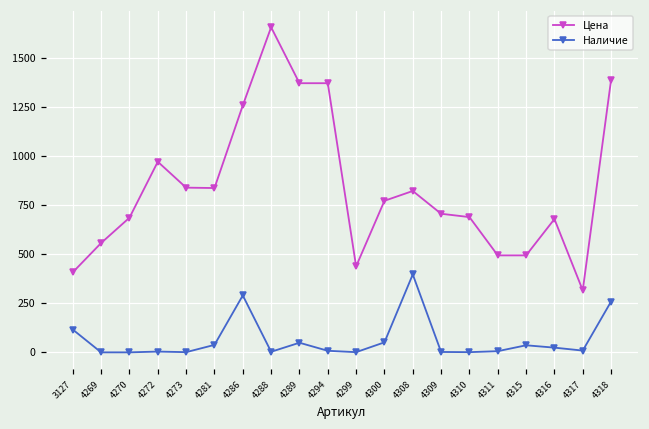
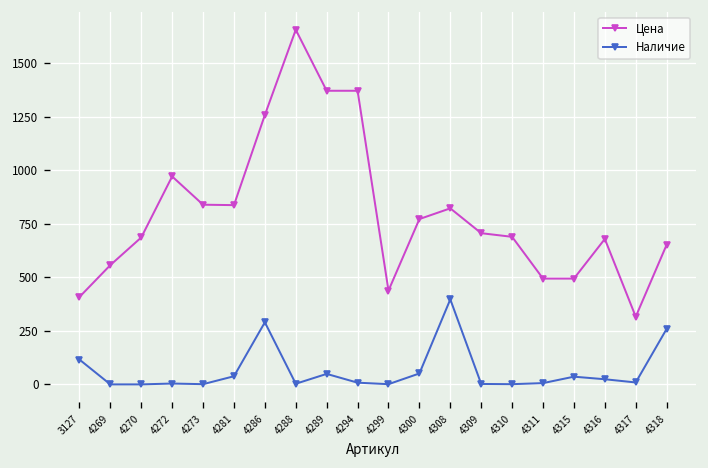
  {
    "Цена": {
      "3127": 410,
      "4269": 560,
      "4270": 690,
      "4272": 970,
      "4273": 840,
      "4281": 840,
      "4286": 1260,
      "4288": 1660,
      "4289": 1370,
      "4294": 1370,
      "4299": 440,
      "4300": 770,
      "4308": 820,
      "4309": 710,
      "4310": 690,
      "4311": 490,
      "4315": 490,
      "4316": 680,
      "4317": 320,
-     "4318": 1390
+     "4318": 650
    },
    "Наличие": {
      "3127": 120,
      "4269": 0,
      "4270": 0,
      "4272": 0,
      "4273": 0,
      "4281": 40,
      "4286": 290,
      "4288": 0,
      "4289": 50,
      "4294": 10,
      "4299": 0,
      "4300": 50,
      "4308": 400,
      "4309": 0,
      "4310": 0,
      "4311": 10,
      "4315": 40,
      "4316": 20,
      "4317": 10,
      "4318": 260
    }
  }
